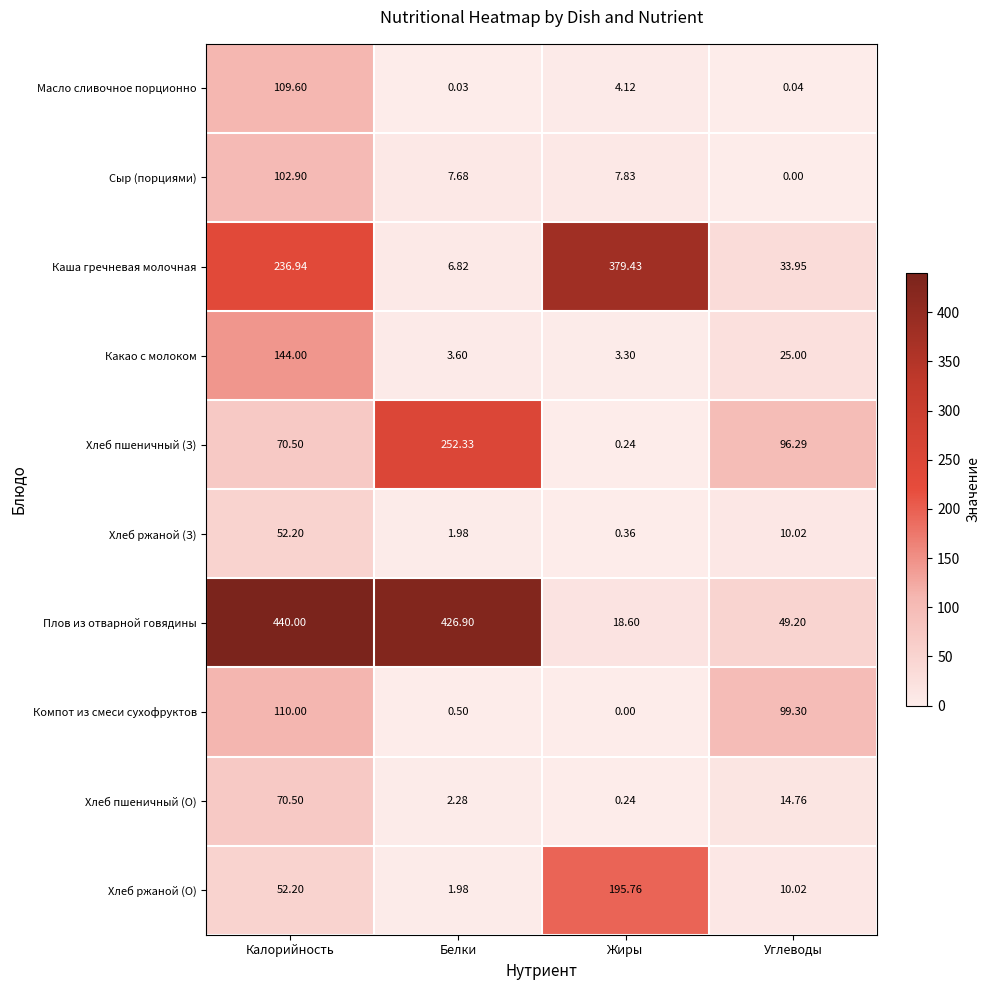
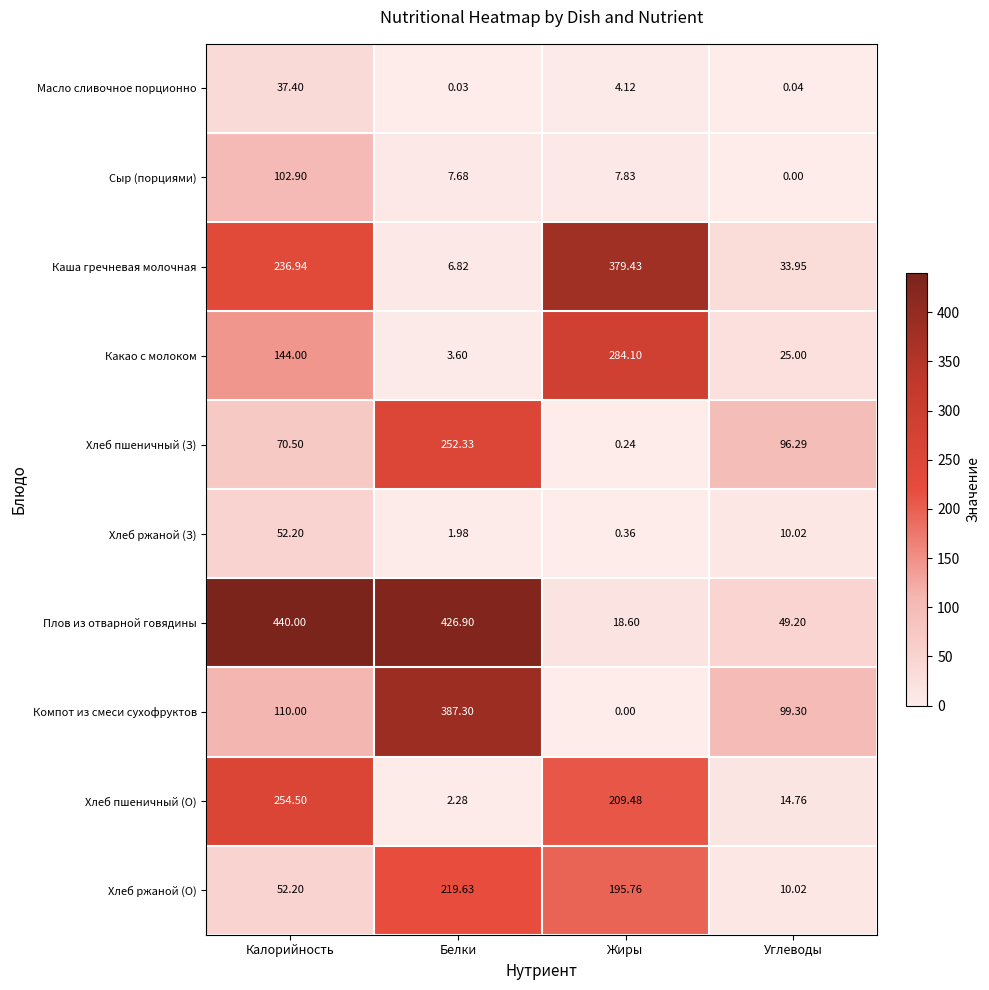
  {
    "Масло сливочное порционно": {
-     "Калорийность": 109.60,
+     "Калорийность": 37.40,
      "Белки": 0.03,
      "Жиры": 4.12,
      "Углеводы": 0.04
    },
    "Сыр (порциями)": {
      "Калорийность": 102.90,
      "Белки": 7.68,
      "Жиры": 7.83,
      "Углеводы": 0.00
    },
    "Каша гречневая молочная": {
      "Калорийность": 236.94,
      "Белки": 6.82,
      "Жиры": 379.43,
      "Углеводы": 33.95
    },
    "Какао с молоком": {
      "Калорийность": 144.00,
      "Белки": 3.60,
-     "Жиры": 3.30,
+     "Жиры": 284.10,
      "Углеводы": 25.00
    },
    "Хлеб пшеничный (З)": {
      "Калорийность": 70.50,
      "Белки": 252.33,
      "Жиры": 0.24,
      "Углеводы": 96.29
    },
    "Хлеб ржаной (З)": {
      "Калорийность": 52.20,
      "Белки": 1.98,
      "Жиры": 0.36,
      "Углеводы": 10.02
    },
    "Плов из отварной говядины": {
      "Калорийность": 440.00,
      "Белки": 426.90,
      "Жиры": 18.60,
      "Углеводы": 49.20
    },
    "Компот из смеси сухофруктов": {
      "Калорийность": 110.00,
-     "Белки": 0.50,
+     "Белки": 387.30,
      "Жиры": 0.00,
      "Углеводы": 99.30
    },
    "Хлеб пшеничный (О)": {
-     "Калорийность": 70.50,
+     "Калорийность": 254.50,
      "Белки": 2.28,
-     "Жиры": 0.24,
+     "Жиры": 209.48,
      "Углеводы": 14.76
    },
    "Хлеб ржаной (О)": {
      "Калорийность": 52.20,
-     "Белки": 1.98,
+     "Белки": 219.63,
      "Жиры": 195.76,
      "Углеводы": 10.02
    }
  }
